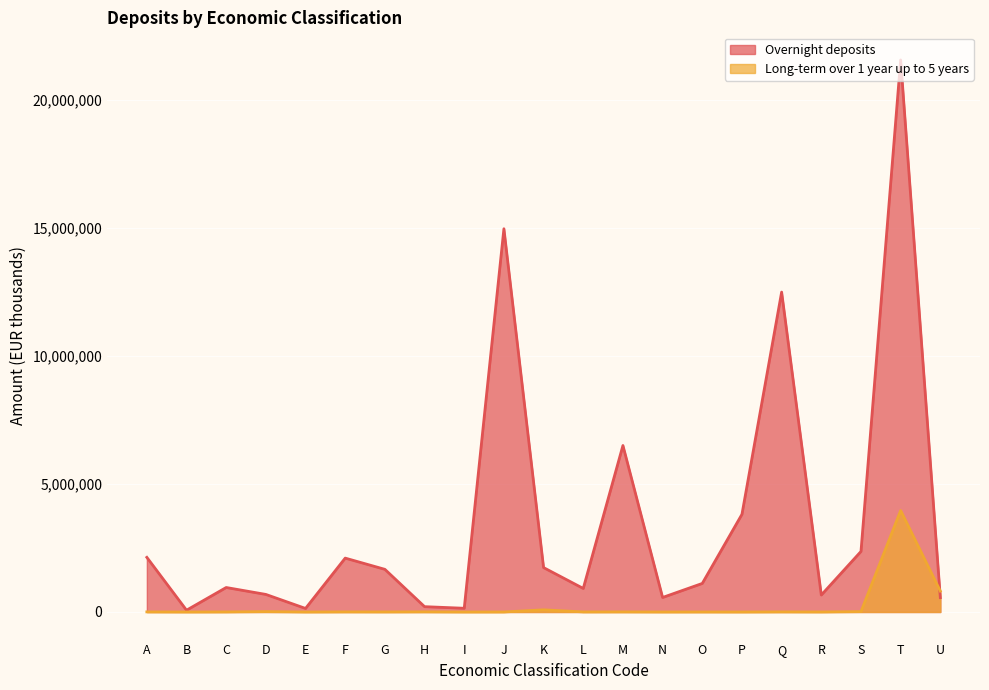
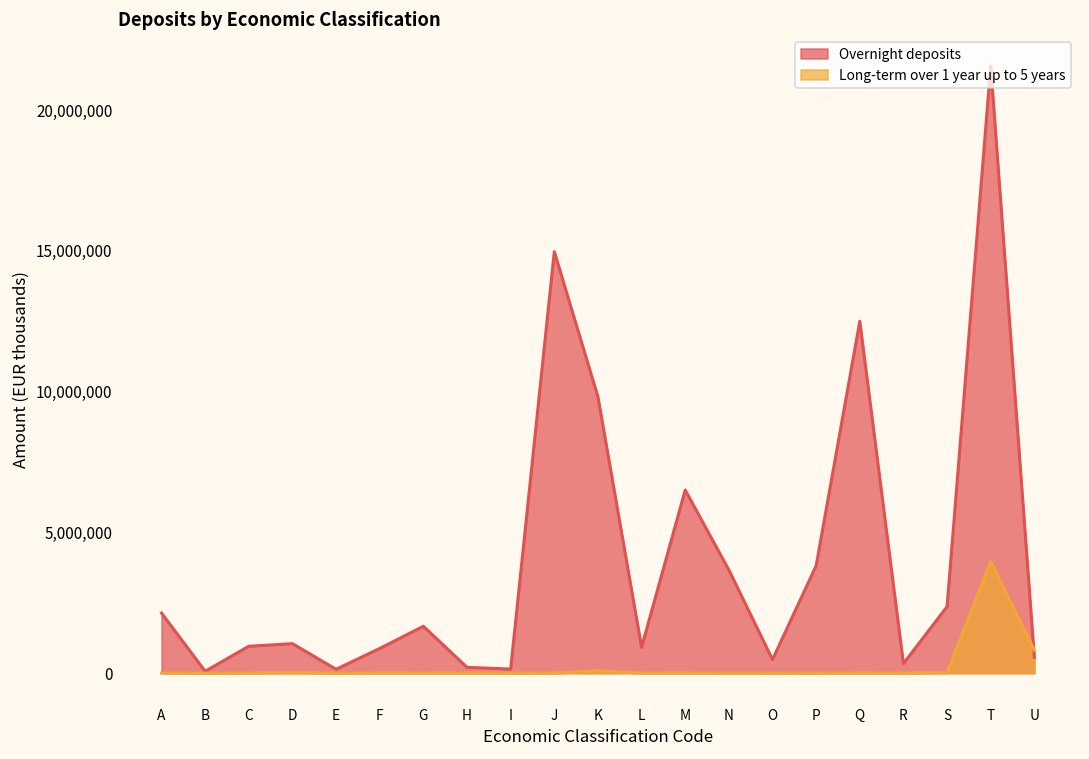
  {
    "Overnight deposits": {
      "A": "2,100,000",
      "C": "1,000,000",
-     "D": "700,000",
+     "D": "1,000,000",
      "E": "100,000",
-     "F": "2,100,000",
+     "F": "900,000",
      "G": "1,700,000",
      "H": "200,000",
      "I": "100,000",
      "J": "15,000,000",
-     "K": "1,700,000",
+     "K": "9,800,000",
      "L": "900,000",
      "M": "6,500,000",
-     "N": "600,000",
-     "O": "1,100,000",
+     "N": "3,700,000",
+     "O": "500,000",
      "P": "3,800,000",
      "Q": "12,500,000",
-     "R": "700,000",
+     "R": "300,000",
      "S": "2,400,000",
      "U": "600,000"
    },
    "Long-term over 1 year up to 5 years": {
      "A": "0",
      "C": "0",
      "D": "0",
      "E": "0",
      "F": "0",
      "G": "0",
      "H": "0",
      "I": "0",
      "J": "0",
      "K": "100,000",
      "L": "0",
      "M": "0",
      "N": "0",
      "O": "0",
      "P": "0",
      "Q": "0",
      "R": "0",
      "S": "0",
      "T": "4,000,000",
      "U": "800,000"
    }
  }
